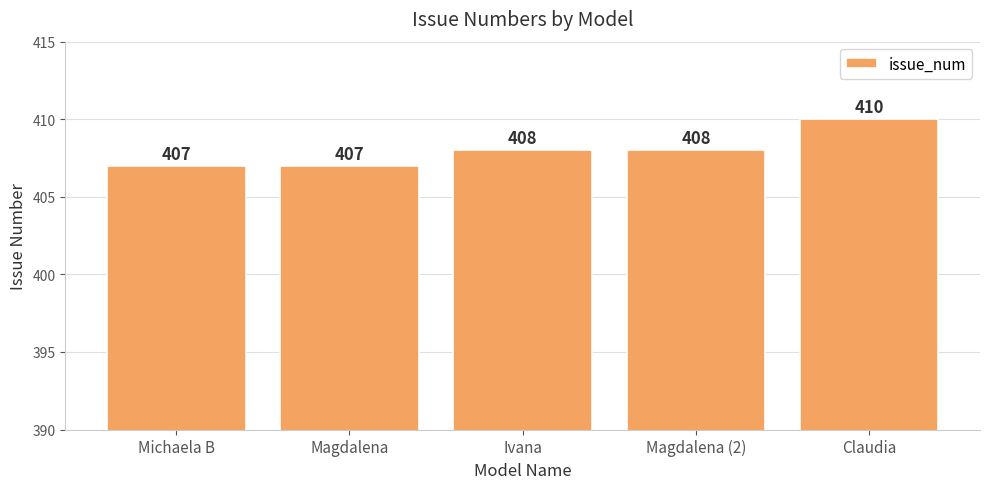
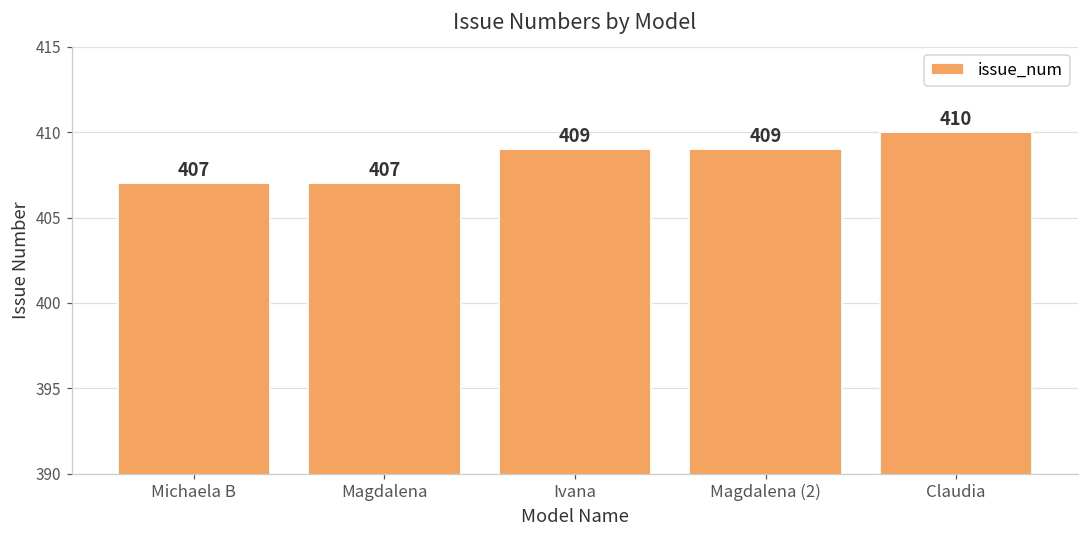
  {
    "Michaela B": 407,
    "Magdalena": 407,
-   "Ivana": 408,
-   "Magdalena (2)": 408,
+   "Ivana": 409,
+   "Magdalena (2)": 409,
    "Claudia": 410
  }
